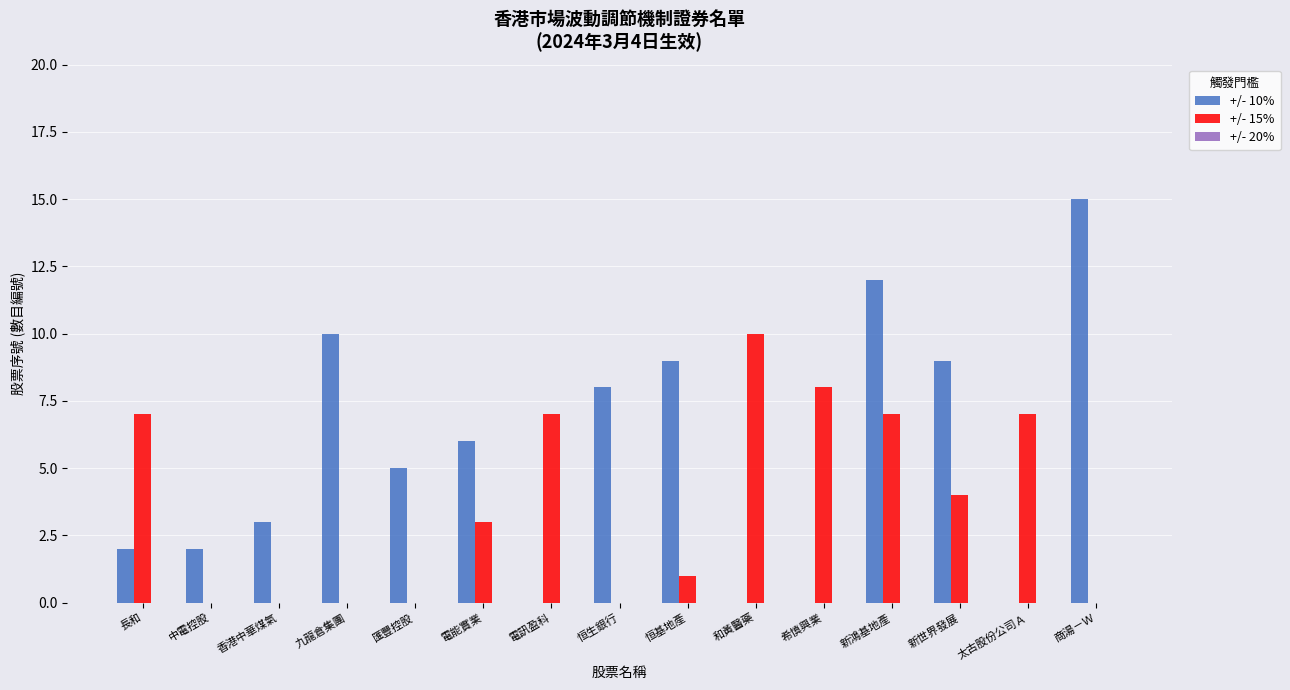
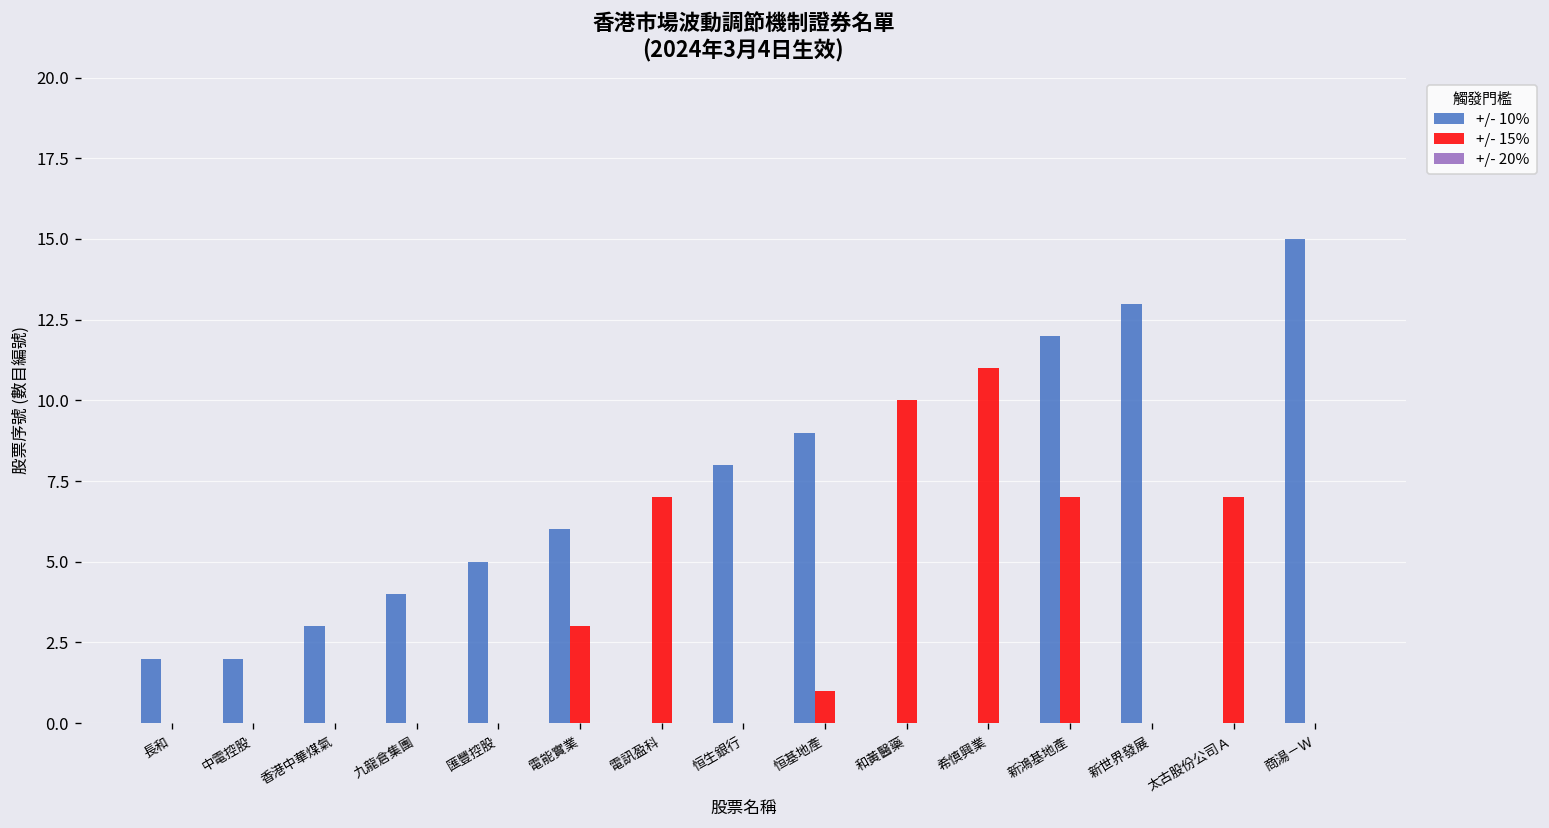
  {
    "+/- 10%": {
      "長和": 2,
      "中電控股": 2,
      "香港中華煤氣": 3,
-     "九龍倉集團": 10,
+     "九龍倉集團": 4,
      "匯豐控股": 5,
      "電能實業": 6,
      "電訊盈科": 0,
      "恒生銀行": 8,
      "恒基地產": 9,
      "和黃醫藥": 0,
      "希慎興業": 0,
      "新鴻基地產": 12,
-     "新世界發展": 9,
+     "新世界發展": 13,
      "太古股份公司Ａ": 0,
      "商湯－Ｗ": 15
    },
    "+/- 15%": {
-     "長和": 7,
+     "長和": 0,
      "中電控股": 0,
      "香港中華煤氣": 0,
      "九龍倉集團": 0,
      "匯豐控股": 0,
      "電能實業": 3,
      "電訊盈科": 7,
      "恒生銀行": 0,
      "恒基地產": 1,
      "和黃醫藥": 10,
-     "希慎興業": 8,
+     "希慎興業": 11,
      "新鴻基地產": 7,
-     "新世界發展": 4,
+     "新世界發展": 0,
      "太古股份公司Ａ": 7,
      "商湯－Ｗ": 0
    },
    "+/- 20%": {
      "長和": 0,
      "中電控股": 0,
      "香港中華煤氣": 0,
      "九龍倉集團": 0,
      "匯豐控股": 0,
      "電能實業": 0,
      "電訊盈科": 0,
      "恒生銀行": 0,
      "恒基地產": 0,
      "和黃醫藥": 0,
      "希慎興業": 0,
      "新鴻基地產": 0,
      "新世界發展": 0,
      "太古股份公司Ａ": 0,
      "商湯－Ｗ": 0
    }
  }
